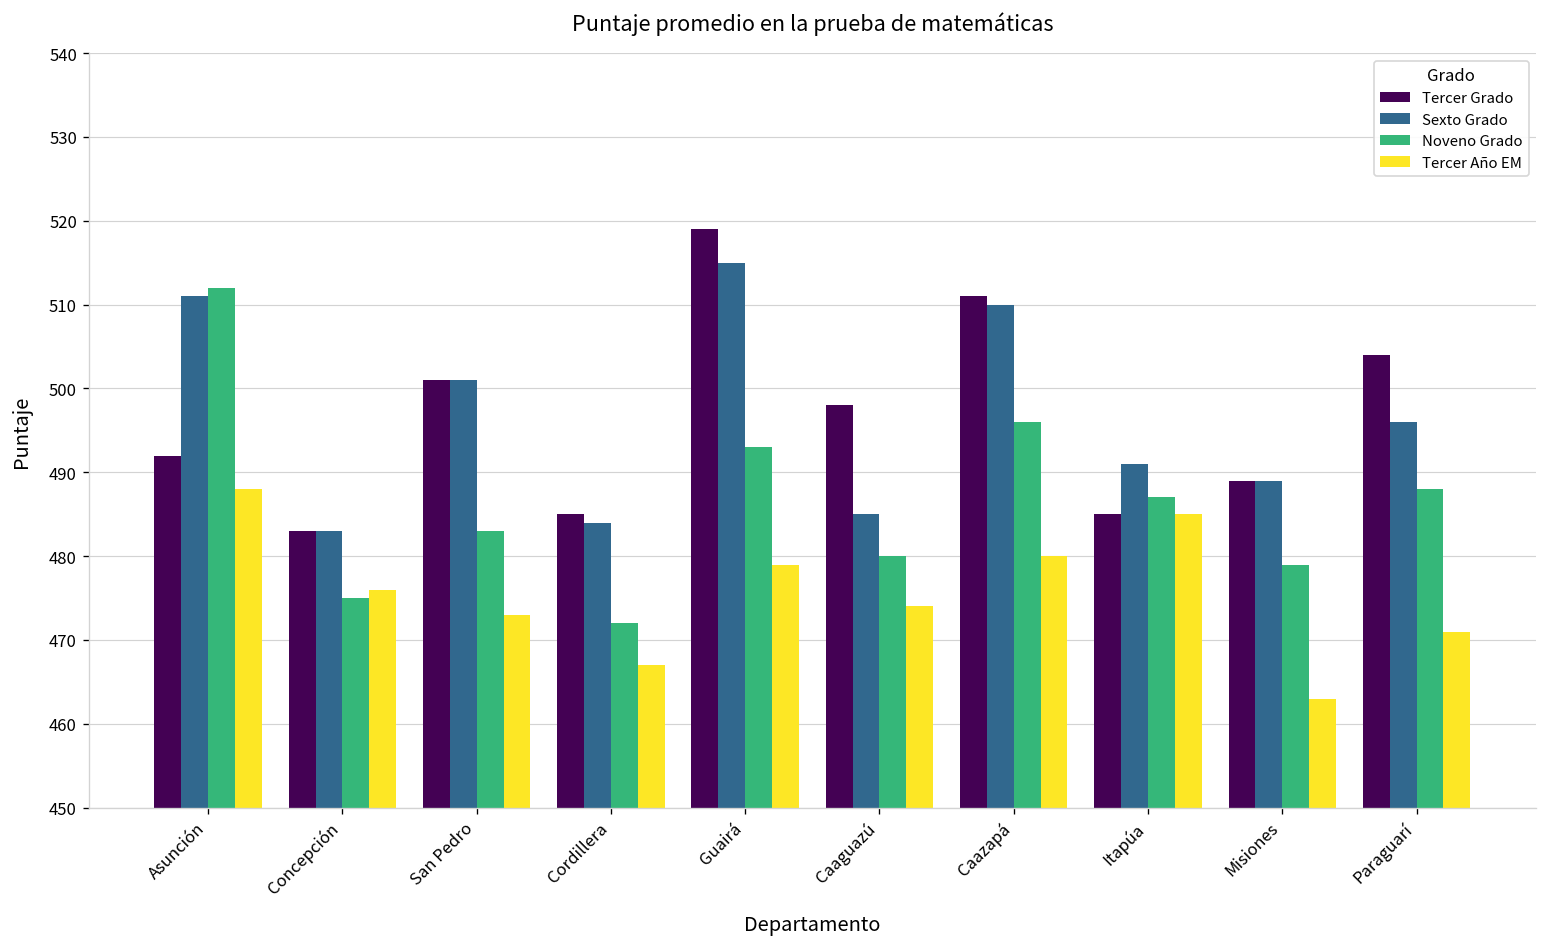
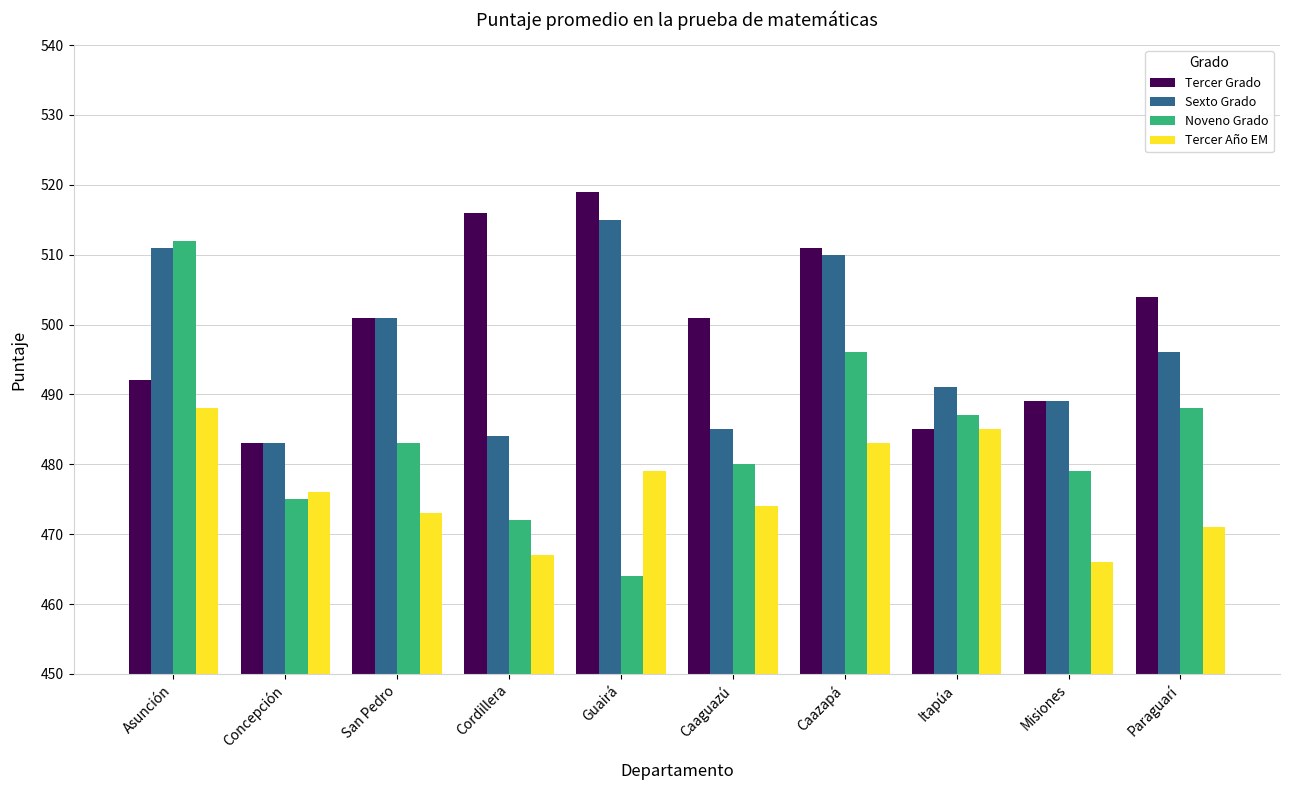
  {
    "Tercer Grado": {
      "Asunción": 492,
      "Concepción": 483,
      "San Pedro": 501,
-     "Cordillera": 485,
+     "Cordillera": 516,
      "Guairá": 519,
-     "Caaguazú": 498,
+     "Caaguazú": 501,
      "Caazapá": 511,
      "Itapúa": 485,
      "Misiones": 489,
      "Paraguarí": 504
    },
    "Sexto Grado": {
      "Asunción": 511,
      "Concepción": 483,
      "San Pedro": 501,
      "Cordillera": 484,
      "Guairá": 515,
      "Caaguazú": 485,
      "Caazapá": 510,
      "Itapúa": 491,
      "Misiones": 489,
      "Paraguarí": 496
    },
    "Noveno Grado": {
      "Asunción": 512,
      "Concepción": 475,
      "San Pedro": 483,
      "Cordillera": 472,
-     "Guairá": 493,
+     "Guairá": 464,
      "Caaguazú": 480,
      "Caazapá": 496,
      "Itapúa": 487,
      "Misiones": 479,
      "Paraguarí": 488
    },
    "Tercer Año EM": {
      "Asunción": 488,
      "Concepción": 476,
      "San Pedro": 473,
      "Cordillera": 467,
      "Guairá": 479,
      "Caaguazú": 474,
-     "Caazapá": 480,
+     "Caazapá": 483,
      "Itapúa": 485,
-     "Misiones": 463,
+     "Misiones": 466,
      "Paraguarí": 471
    }
  }
